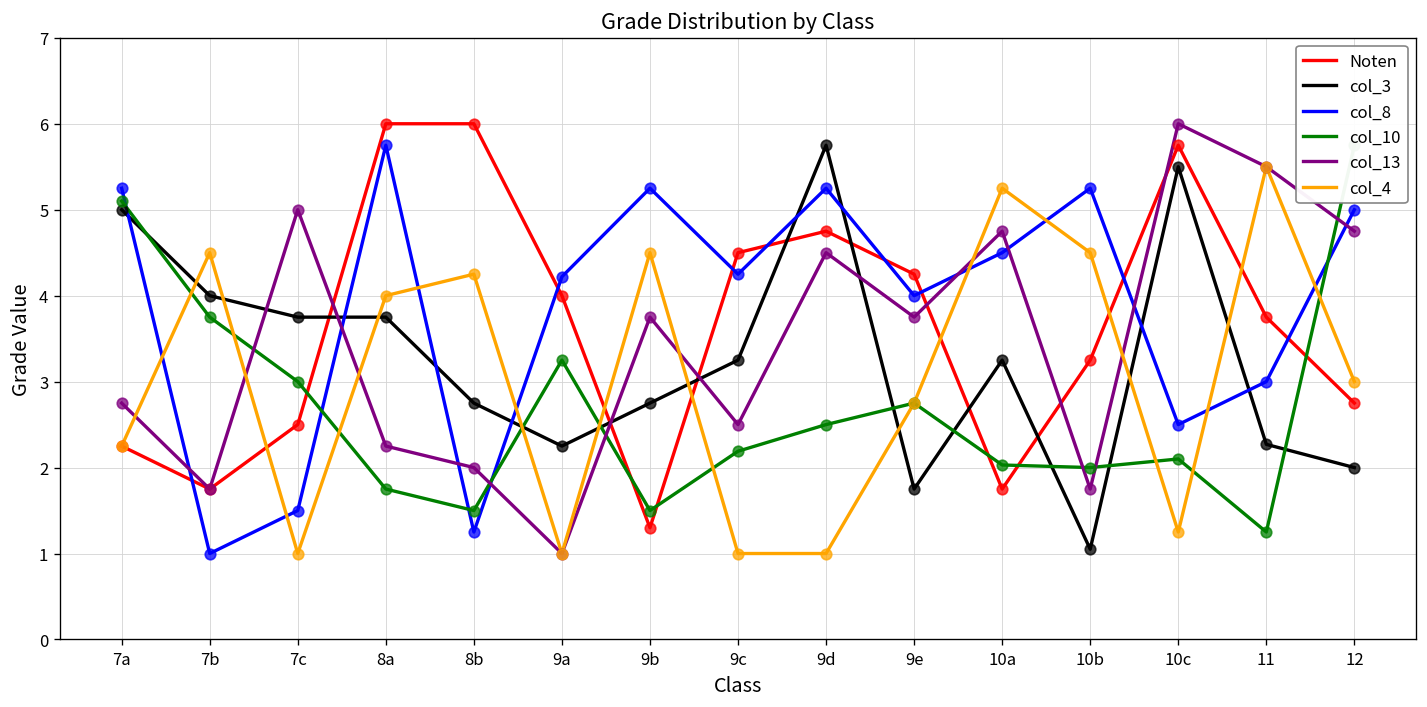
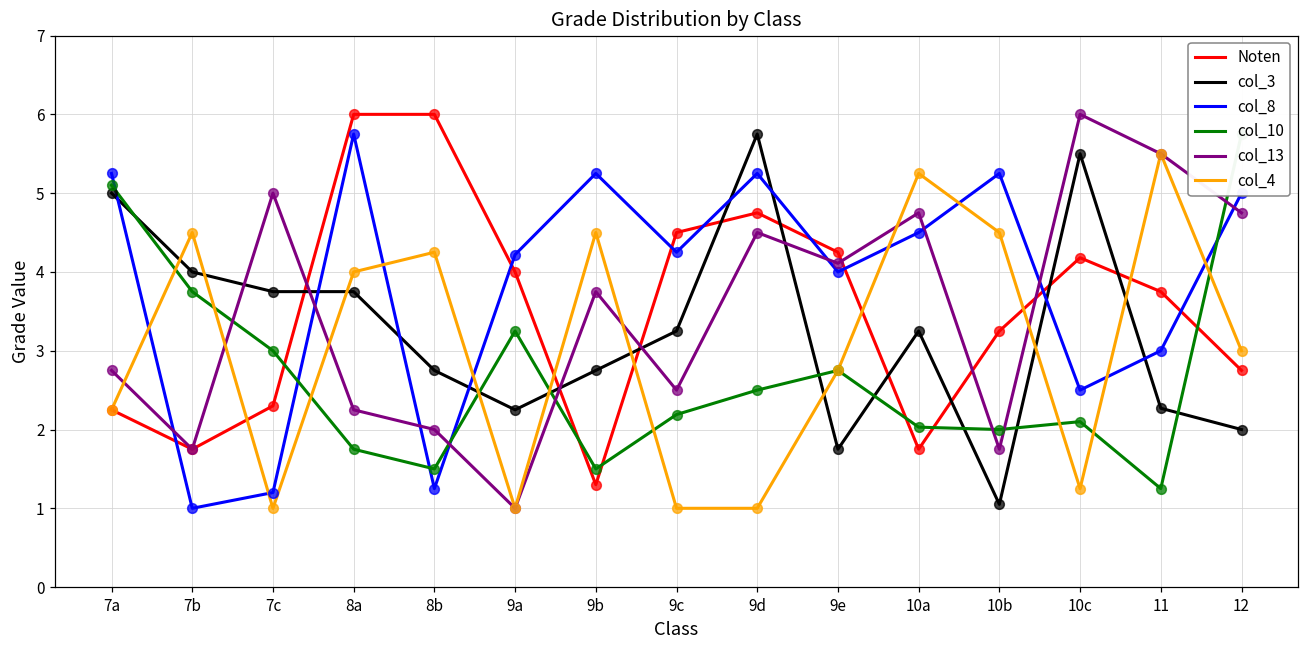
  {
    "Noten": {
-     "7c": 2.5,
+     "7c": 2.3,
      "8a": 6.0,
      "8b": 6.0,
      "9a": 4.0,
      "9b": 1.3,
      "9c": 4.5,
      "9d": 4.8,
      "9e": 4.3,
      "10a": 1.8,
      "10b": 3.3,
-     "10c": 5.8,
+     "10c": 4.2,
      "11": 3.8,
      "12": 2.8
    },
    "col_3": {
      "7a": 5.0,
      "7b": 4.0,
      "7c": 3.8,
      "8a": 3.8,
      "8b": 2.8,
      "9a": 2.3,
      "9b": 2.8,
      "9c": 3.3,
      "9d": 5.8,
      "9e": 1.8,
      "10a": 3.3,
      "10b": 1.1,
      "10c": 5.5,
      "11": 2.3,
      "12": 2.0
    },
    "col_8": {
      "7a": 5.3,
      "7b": 1.0,
-     "7c": 1.5,
+     "7c": 1.2,
      "8a": 5.8,
      "8b": 1.3,
      "9a": 4.2,
      "9b": 5.3,
      "9c": 4.3,
      "9d": 5.3,
      "9e": 4.0,
      "10a": 4.5,
      "10b": 5.3,
      "10c": 2.5,
      "11": 3.0,
      "12": 5.0
    },
    "col_10": {
      "7a": 5.1,
      "7b": 3.8,
      "7c": 3.0,
      "8a": 1.8,
      "8b": 1.5,
      "9a": 3.3,
      "9b": 1.5,
      "9c": 2.2,
      "9d": 2.5,
      "10a": 2.0,
      "10b": 2.0,
      "10c": 2.1,
      "11": 1.3
    },
    "col_13": {
      "7a": 2.8,
      "7c": 5.0,
      "8a": 2.3,
      "8b": 2.0,
      "9b": 3.8,
      "9c": 2.5,
      "9d": 4.5,
-     "9e": 3.8,
+     "9e": 4.1,
      "10a": 4.8,
      "10b": 1.8,
      "10c": 6.0,
      "12": 4.8
    },
    "col_4": {
      "7b": 4.5,
      "7c": 1.0,
      "8a": 4.0,
      "8b": 4.3,
      "9b": 4.5,
      "9c": 1.0,
      "9d": 1.0,
      "10a": 5.3,
      "10b": 4.5,
      "10c": 1.3,
      "12": 3.0
    }
  }
